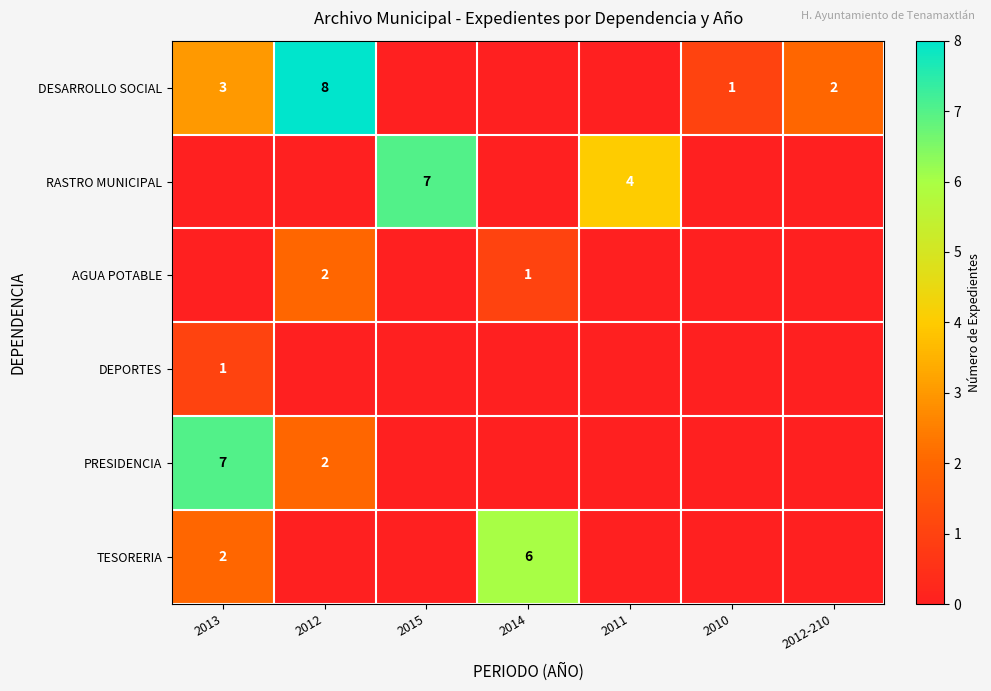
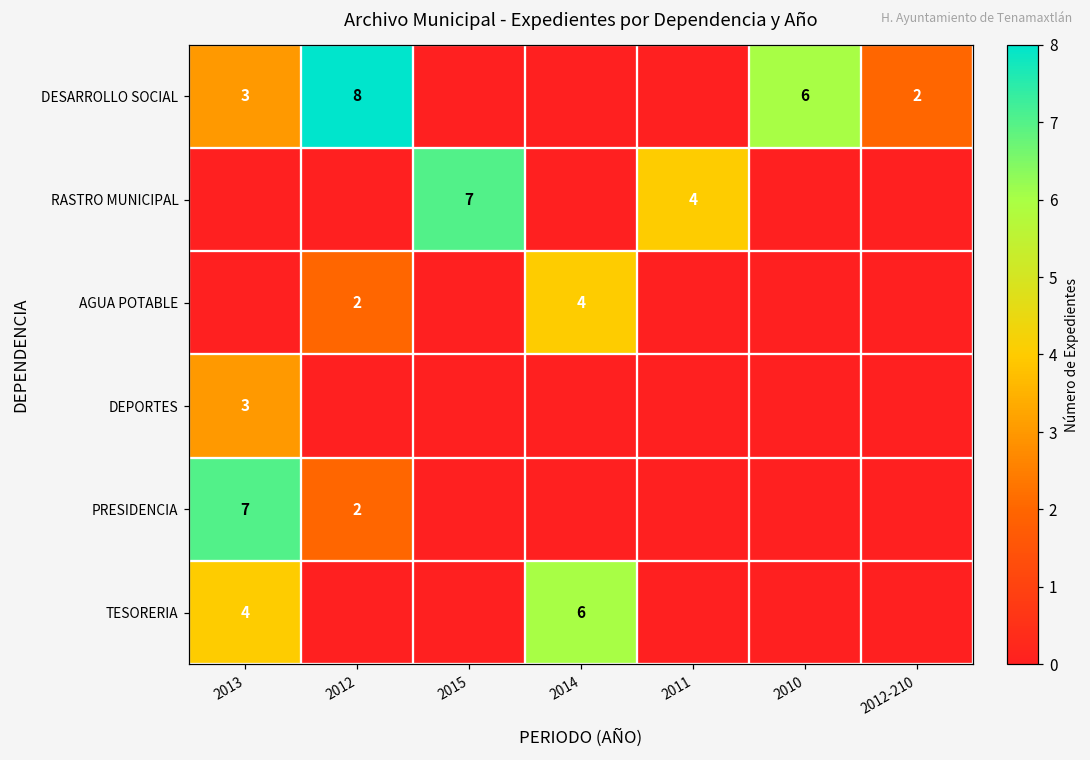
  {
    "DESARROLLO SOCIAL": {
      "2013": 3,
      "2012": 8,
-     "2010": 1,
+     "2010": 6,
      "2012-210": 2
    },
    "RASTRO MUNICIPAL": {
      "2015": 7,
      "2011": 4
    },
    "AGUA POTABLE": {
      "2012": 2,
-     "2014": 1
+     "2014": 4
    },
    "DEPORTES": {
-     "2013": 1
+     "2013": 3
    },
    "PRESIDENCIA": {
      "2013": 7,
      "2012": 2
    },
    "TESORERIA": {
-     "2013": 2,
+     "2013": 4,
      "2014": 6
    }
  }
